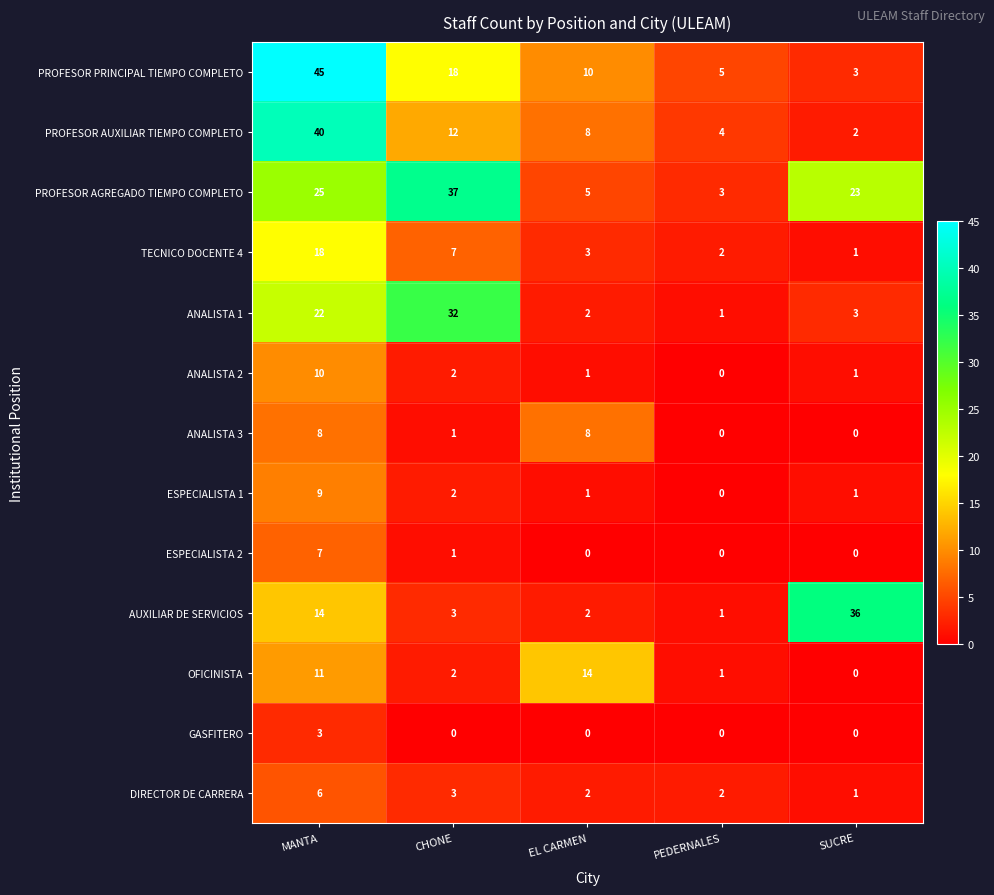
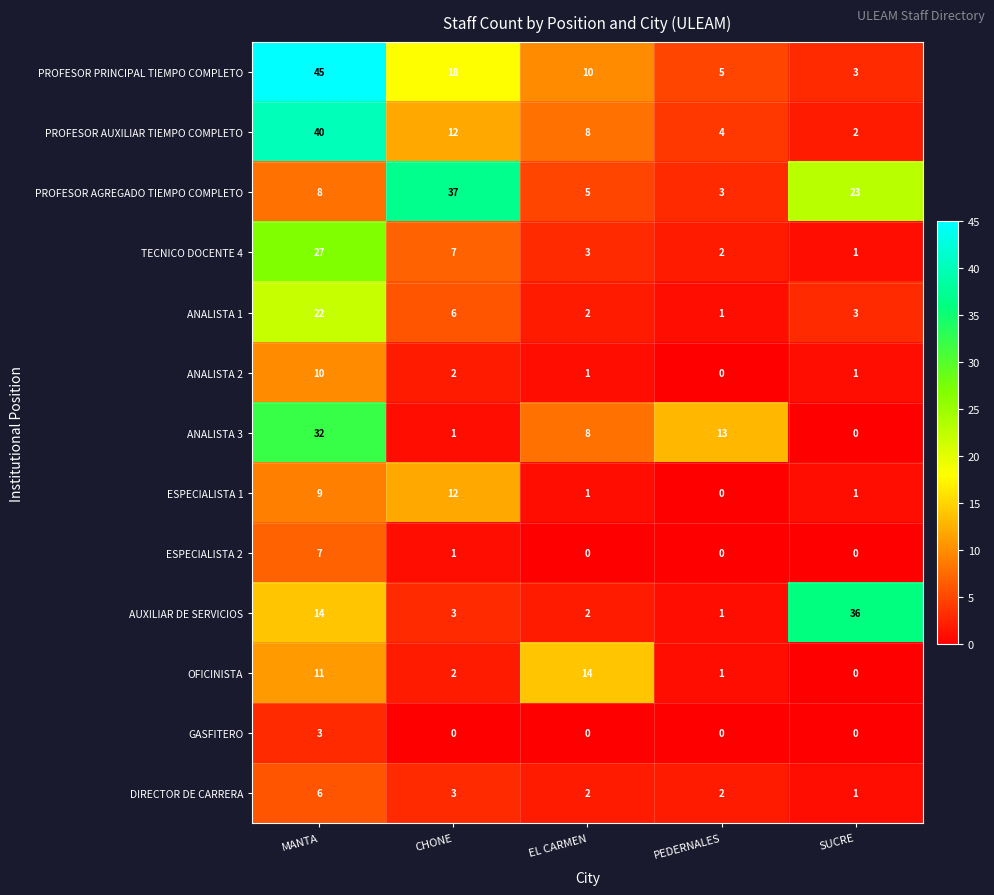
  {
    "PROFESOR PRINCIPAL TIEMPO COMPLETO": {
      "MANTA": 45,
      "CHONE": 18,
      "EL CARMEN": 10,
      "PEDERNALES": 5,
      "SUCRE": 3
    },
    "PROFESOR AUXILIAR TIEMPO COMPLETO": {
      "MANTA": 40,
      "CHONE": 12,
      "EL CARMEN": 8,
      "PEDERNALES": 4,
      "SUCRE": 2
    },
    "PROFESOR AGREGADO TIEMPO COMPLETO": {
-     "MANTA": 25,
+     "MANTA": 8,
      "CHONE": 37,
      "EL CARMEN": 5,
      "PEDERNALES": 3,
      "SUCRE": 23
    },
    "TECNICO DOCENTE 4": {
-     "MANTA": 18,
+     "MANTA": 27,
      "CHONE": 7,
      "EL CARMEN": 3,
      "PEDERNALES": 2,
      "SUCRE": 1
    },
    "ANALISTA 1": {
      "MANTA": 22,
-     "CHONE": 32,
+     "CHONE": 6,
      "EL CARMEN": 2,
      "PEDERNALES": 1,
      "SUCRE": 3
    },
    "ANALISTA 2": {
      "MANTA": 10,
      "CHONE": 2,
      "EL CARMEN": 1,
      "PEDERNALES": 0,
      "SUCRE": 1
    },
    "ANALISTA 3": {
-     "MANTA": 8,
+     "MANTA": 32,
      "CHONE": 1,
      "EL CARMEN": 8,
-     "PEDERNALES": 0,
+     "PEDERNALES": 13,
      "SUCRE": 0
    },
    "ESPECIALISTA 1": {
      "MANTA": 9,
-     "CHONE": 2,
+     "CHONE": 12,
      "EL CARMEN": 1,
      "PEDERNALES": 0,
      "SUCRE": 1
    },
    "ESPECIALISTA 2": {
      "MANTA": 7,
      "CHONE": 1,
      "EL CARMEN": 0,
      "PEDERNALES": 0,
      "SUCRE": 0
    },
    "AUXILIAR DE SERVICIOS": {
      "MANTA": 14,
      "CHONE": 3,
      "EL CARMEN": 2,
      "PEDERNALES": 1,
      "SUCRE": 36
    },
    "OFICINISTA": {
      "MANTA": 11,
      "CHONE": 2,
      "EL CARMEN": 14,
      "PEDERNALES": 1,
      "SUCRE": 0
    },
    "GASFITERO": {
      "MANTA": 3,
      "CHONE": 0,
      "EL CARMEN": 0,
      "PEDERNALES": 0,
      "SUCRE": 0
    },
    "DIRECTOR DE CARRERA": {
      "MANTA": 6,
      "CHONE": 3,
      "EL CARMEN": 2,
      "PEDERNALES": 2,
      "SUCRE": 1
    }
  }
